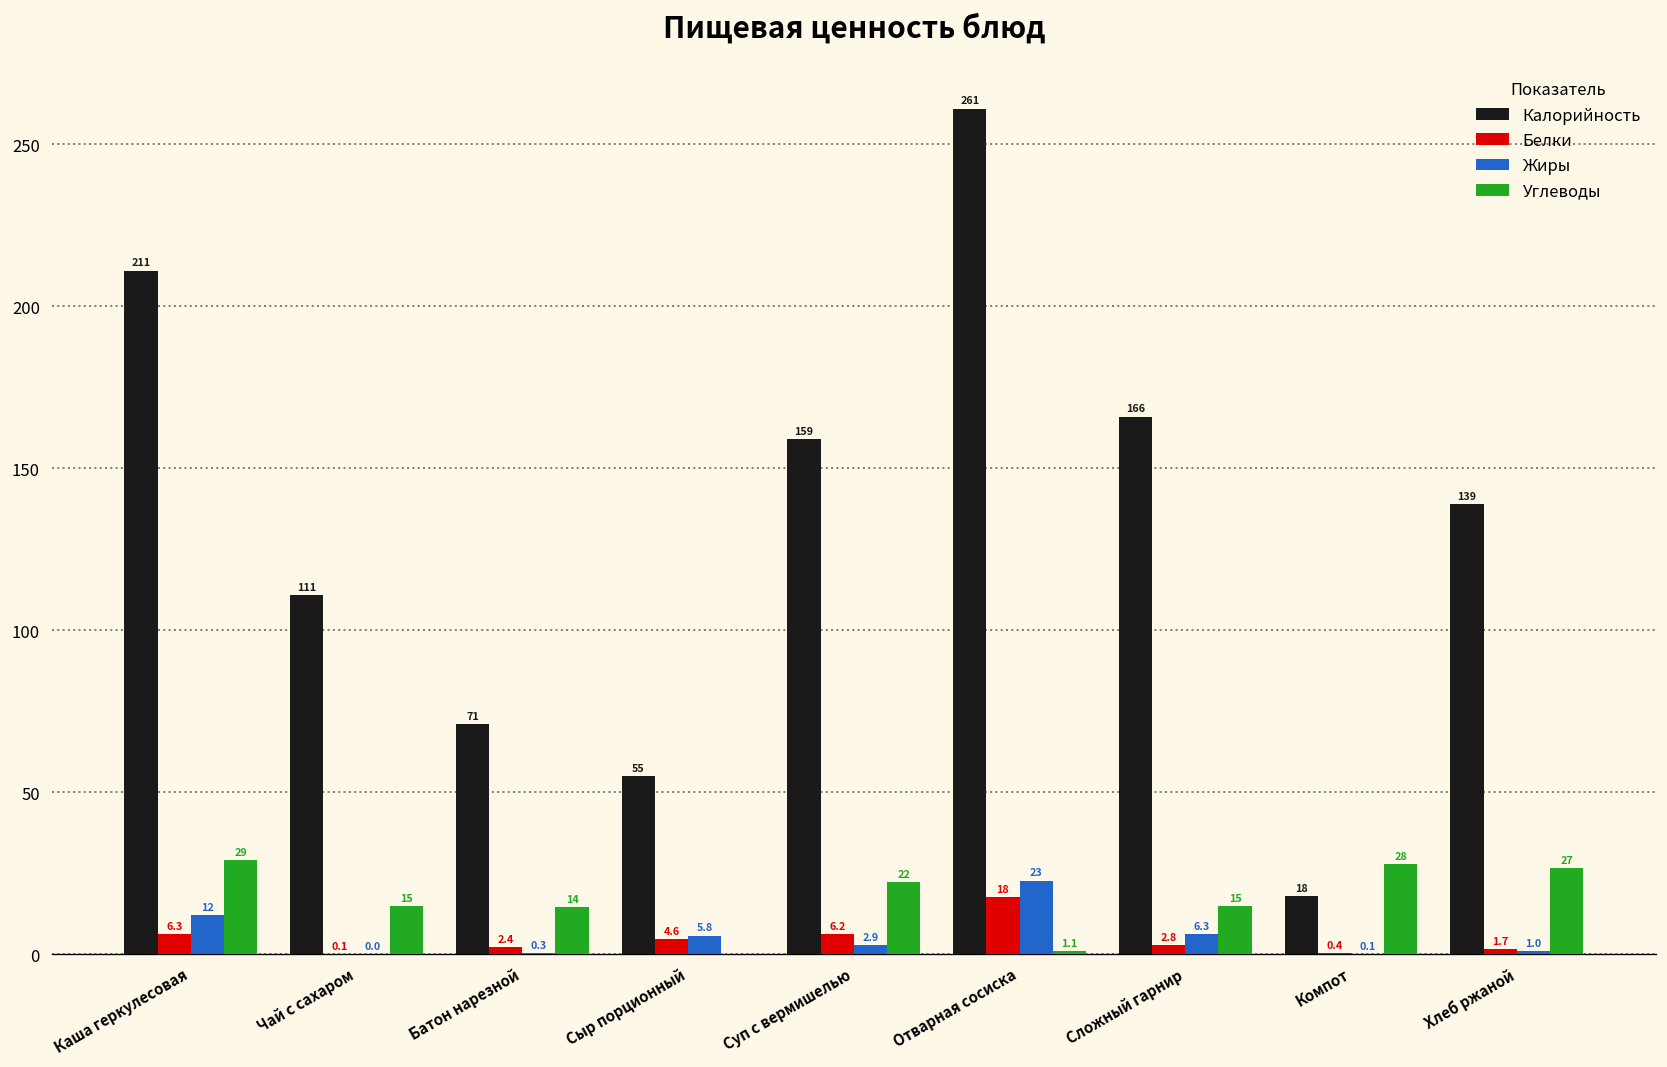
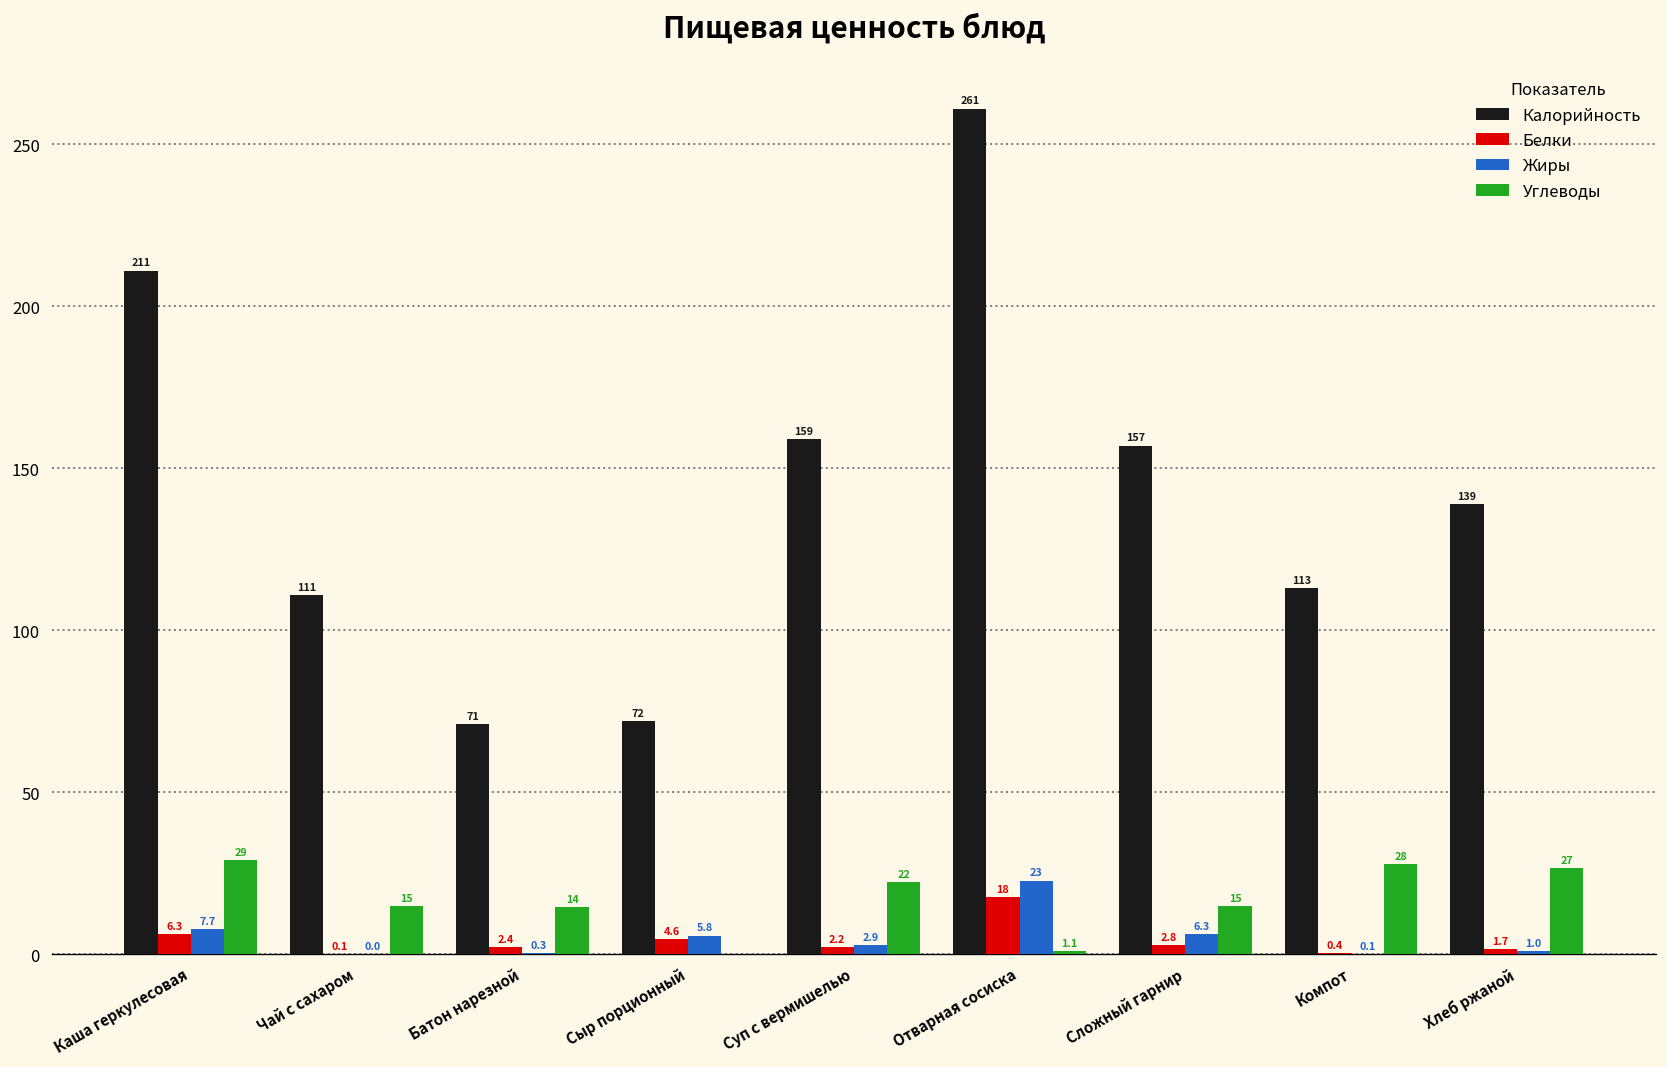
  {
    "Калорийность": {
      "Каша геркулесовая": 211,
      "Чай с сахаром": 111,
      "Батон нарезной": 71,
-     "Сыр порционный": 55,
+     "Сыр порционный": 72,
      "Суп с вермишелью": 159,
      "Отварная сосиска": 261,
-     "Сложный гарнир": 166,
-     "Компот": 18,
+     "Сложный гарнир": 157,
+     "Компот": 113,
      "Хлеб ржаной": 139
    },
    "Белки": {
      "Каша геркулесовая": 6.3,
      "Чай с сахаром": 0.1,
      "Батон нарезной": 2.4,
      "Сыр порционный": 4.6,
-     "Суп с вермишелью": 6.2,
+     "Суп с вермишелью": 2.2,
      "Отварная сосиска": 18,
      "Сложный гарнир": 2.8,
      "Компот": 0.4,
      "Хлеб ржаной": 1.7
    },
    "Жиры": {
-     "Каша геркулесовая": 12,
+     "Каша геркулесовая": 7.7,
      "Чай с сахаром": 0.0,
      "Батон нарезной": 0.3,
      "Сыр порционный": 5.8,
      "Суп с вермишелью": 2.9,
      "Отварная сосиска": 23,
      "Сложный гарнир": 6.3,
      "Компот": 0.1,
      "Хлеб ржаной": 1.0
    },
    "Углеводы": {
      "Каша геркулесовая": 29,
      "Чай с сахаром": 15,
      "Батон нарезной": 14,
      "Суп с вермишелью": 22,
      "Отварная сосиска": 1.1,
      "Сложный гарнир": 15,
      "Компот": 28,
      "Хлеб ржаной": 27
    }
  }
